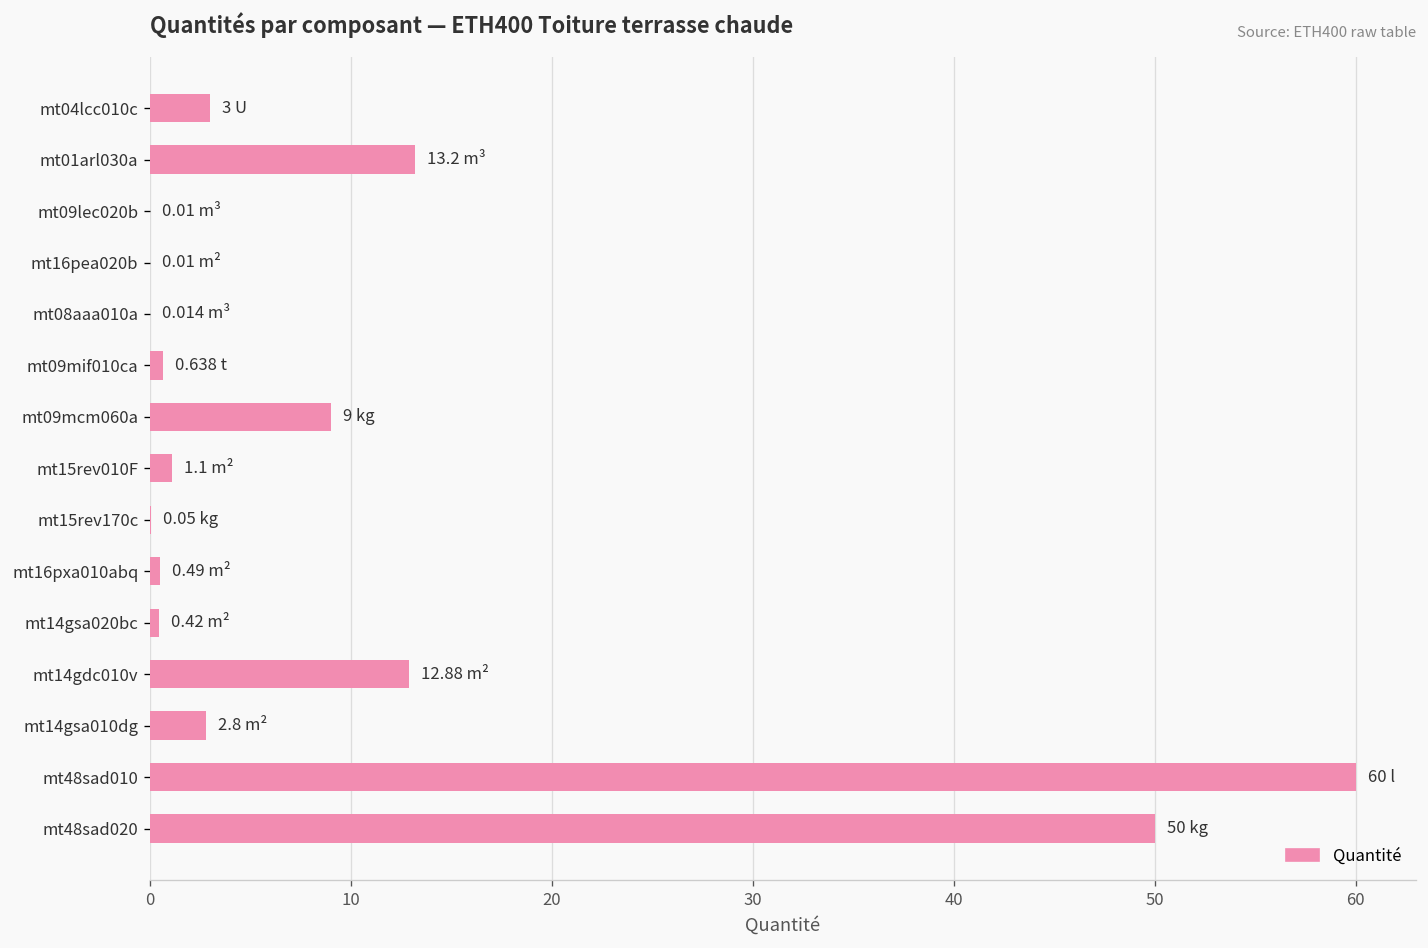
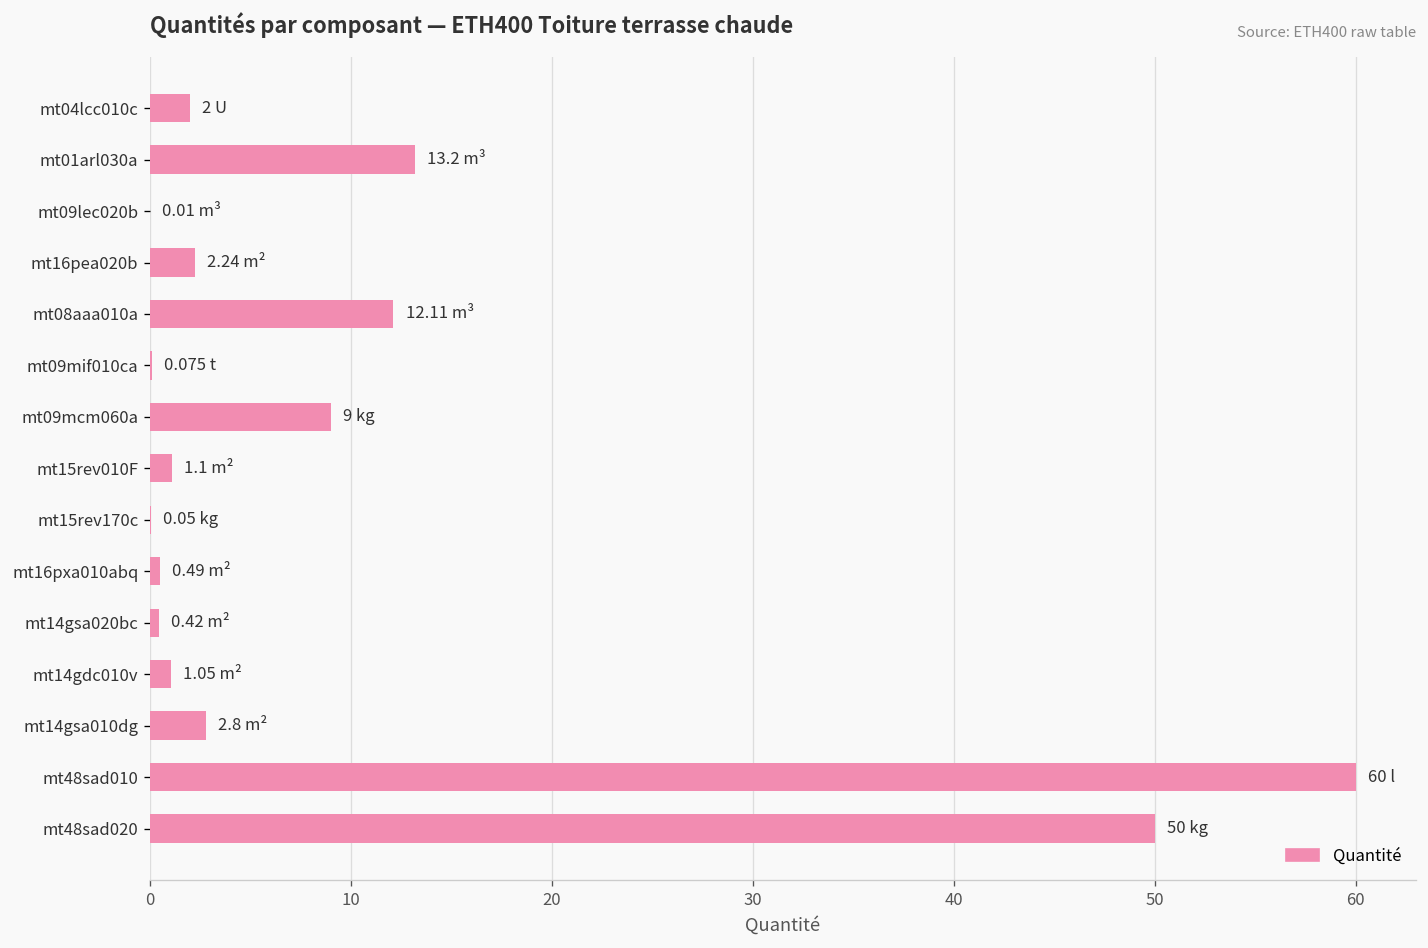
  {
-   "mt04lcc010c": 3,
+   "mt04lcc010c": 2,
    "mt01arl030a": 13.2,
    "mt09lec020b": 0.01,
-   "mt16pea020b": 0.01,
-   "mt08aaa010a": 0.014,
-   "mt09mif010ca": 0.638,
+   "mt16pea020b": 2.24,
+   "mt08aaa010a": 12.11,
+   "mt09mif010ca": 0.075,
    "mt09mcm060a": 9,
    "mt15rev010F": 1.1,
    "mt15rev170c": 0.05,
    "mt16pxa010abq": 0.49,
    "mt14gsa020bc": 0.42,
-   "mt14gdc010v": 12.88,
+   "mt14gdc010v": 1.05,
    "mt14gsa010dg": 2.8,
    "mt48sad010": 60,
    "mt48sad020": 50
  }
